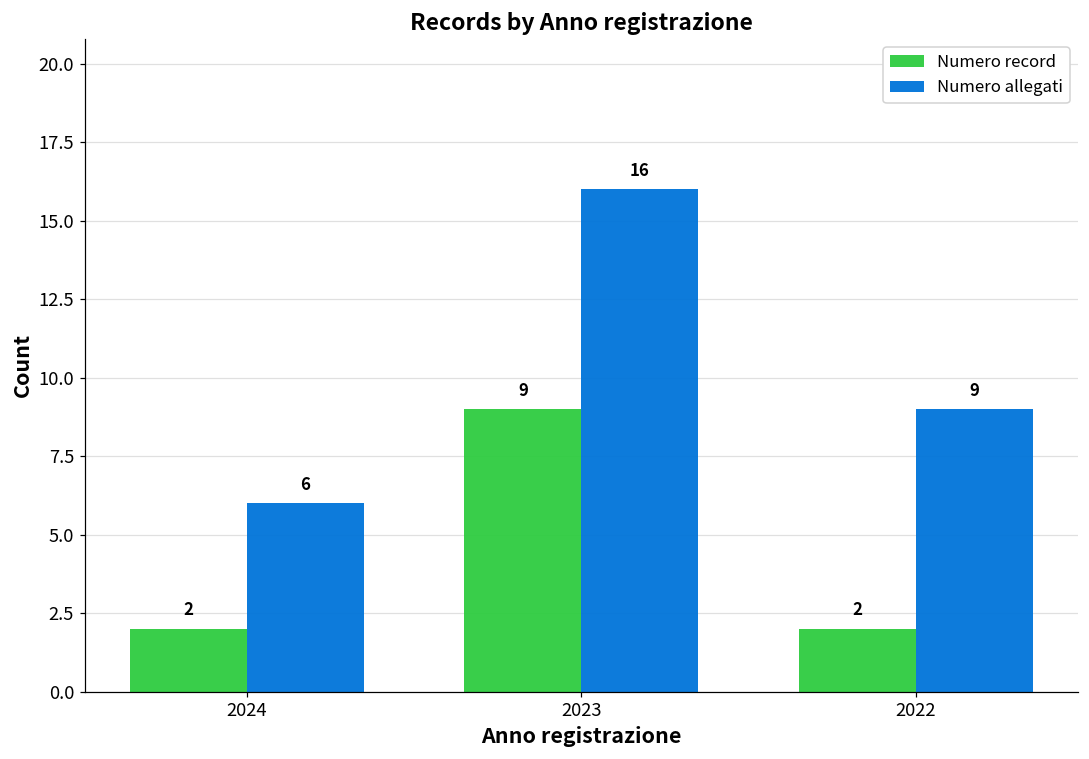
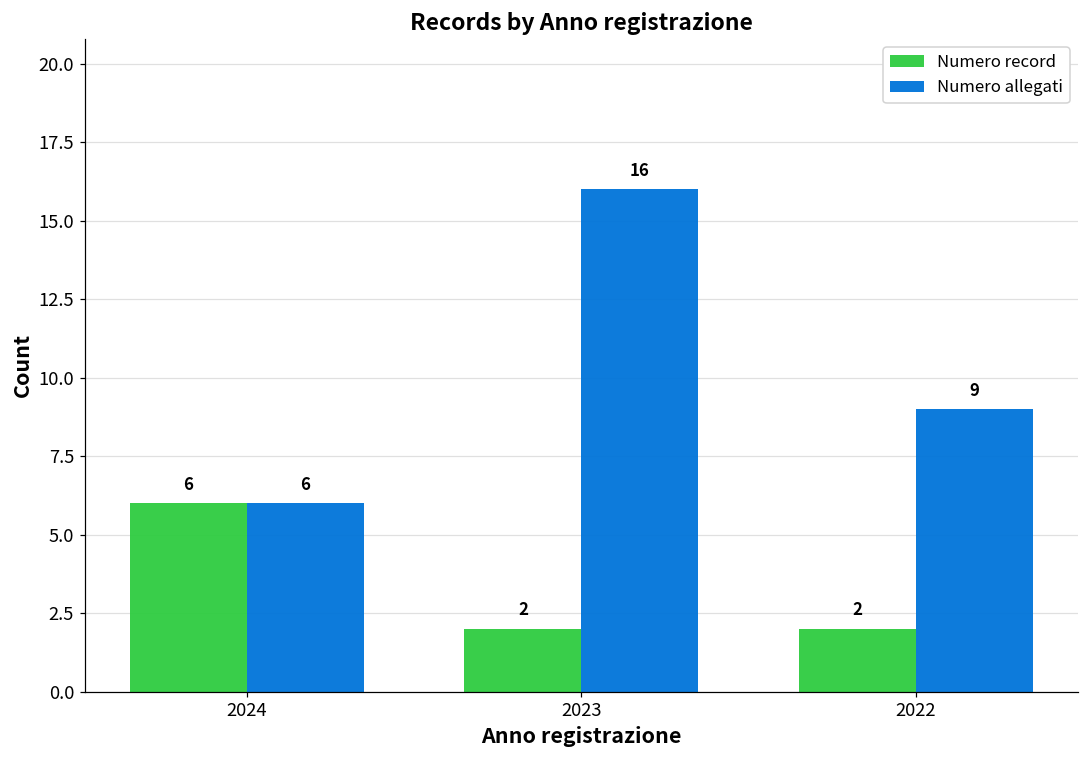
  {
    "Numero record": {
-     "2024": 2,
-     "2023": 9,
+     "2024": 6,
+     "2023": 2,
      "2022": 2
    },
    "Numero allegati": {
      "2024": 6,
      "2023": 16,
      "2022": 9
    }
  }
